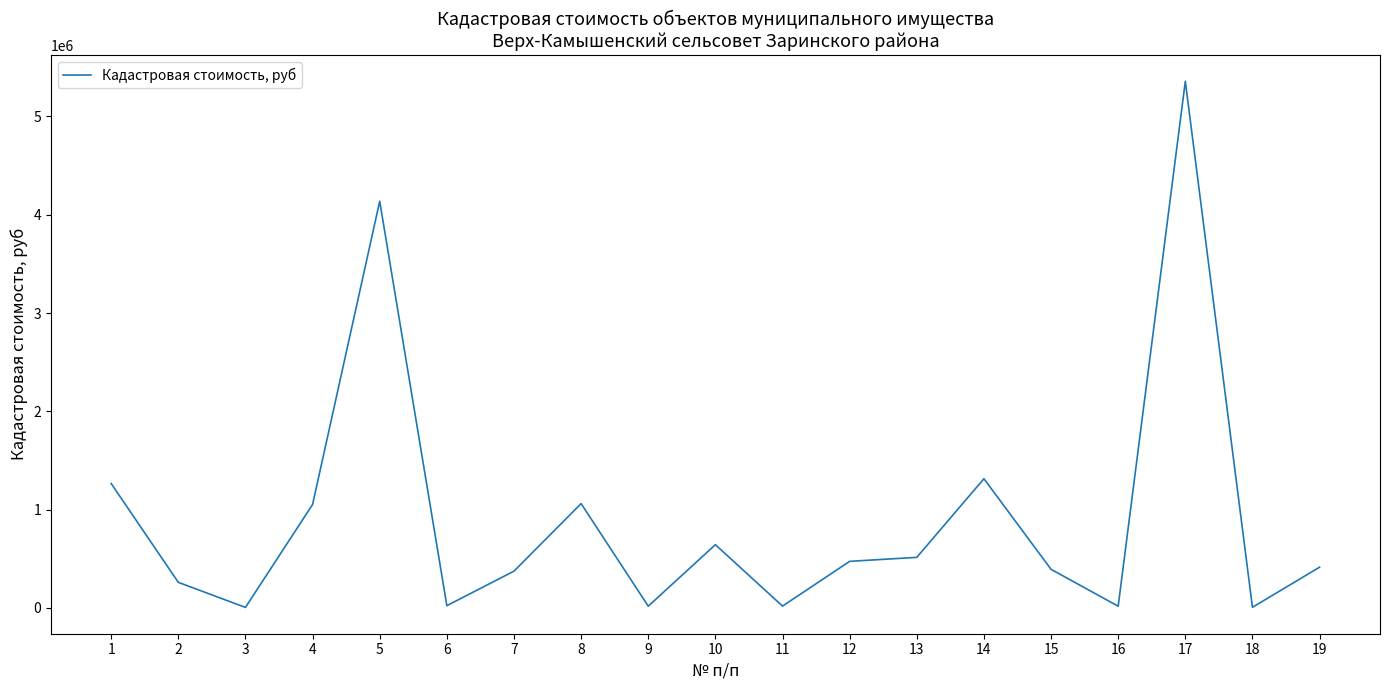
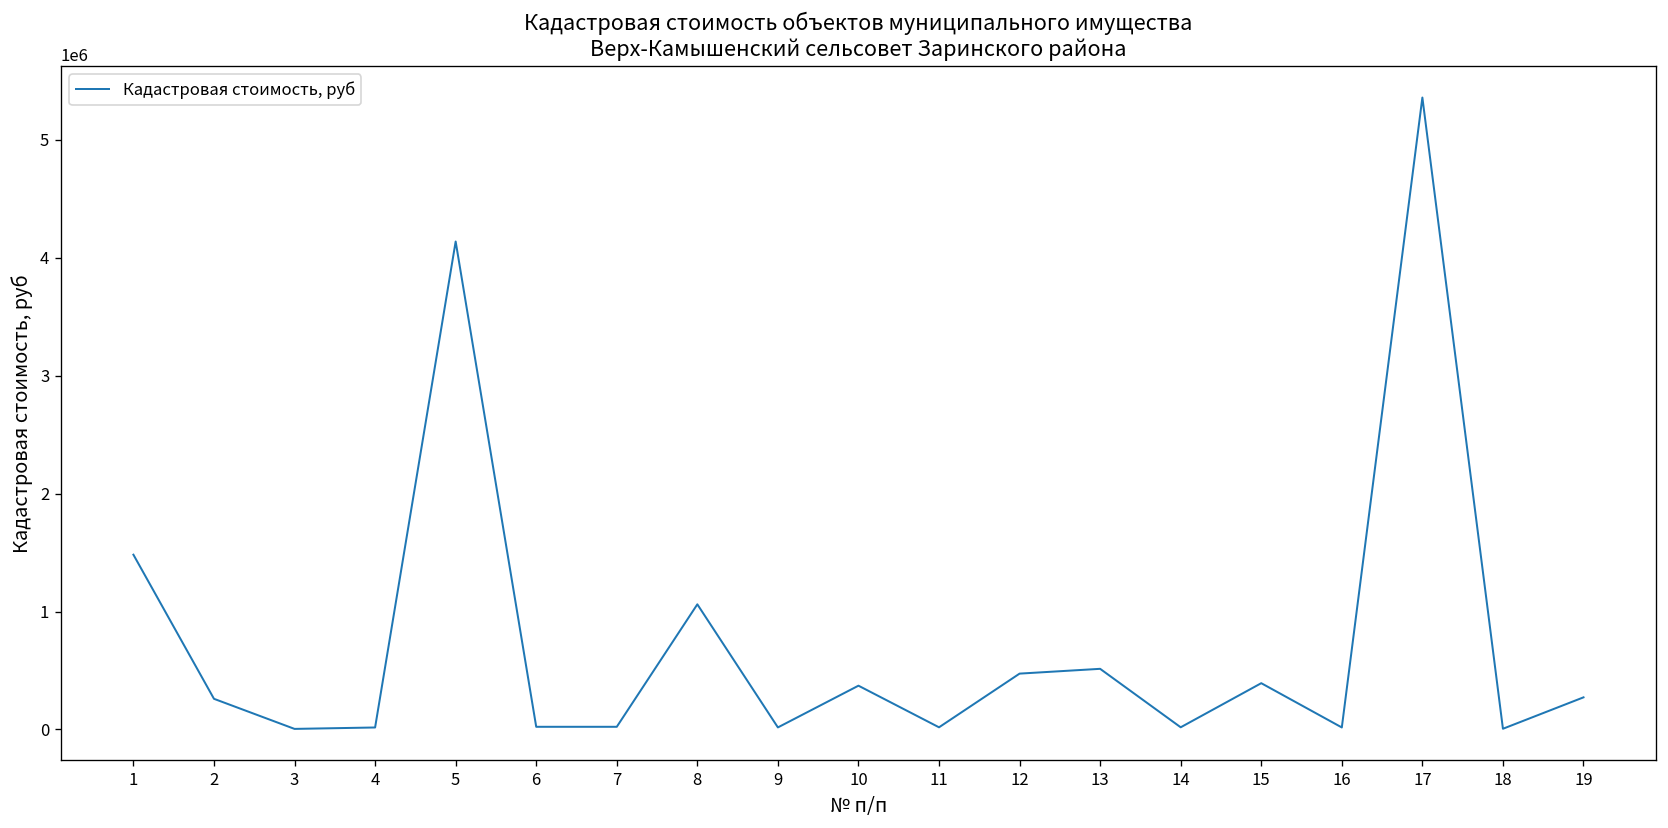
  {
-   "1": 1300000,
+   "1": 1500000,
    "2": 300000,
    "3": 0,
-   "4": 1100000,
+   "4": 0,
    "5": 4100000,
    "6": 0,
-   "7": 400000,
+   "7": 0,
    "8": 1100000,
    "9": 0,
-   "10": 600000,
+   "10": 400000,
    "11": 0,
    "12": 500000,
    "13": 500000,
-   "14": 1300000,
+   "14": 0,
    "15": 400000,
    "16": 0,
    "17": 5400000,
    "18": 0,
-   "19": 400000
+   "19": 300000
  }
